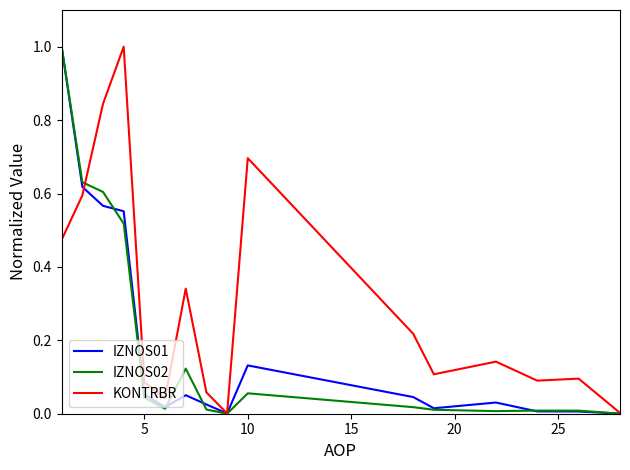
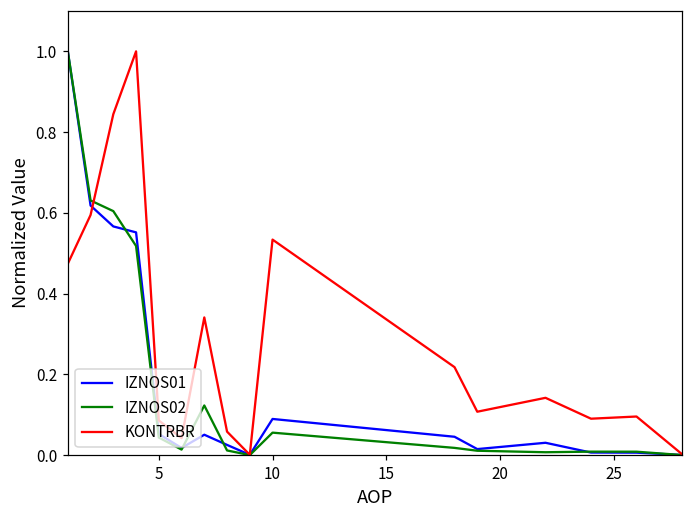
  {
    "IZNOS01": {
-     "10": 0.13
+     "10": 0.09
    },
    "IZNOS02": {
      "10": 0.06
    },
    "KONTRBR": {
-     "10": 0.70
+     "10": 0.53
    }
  }
